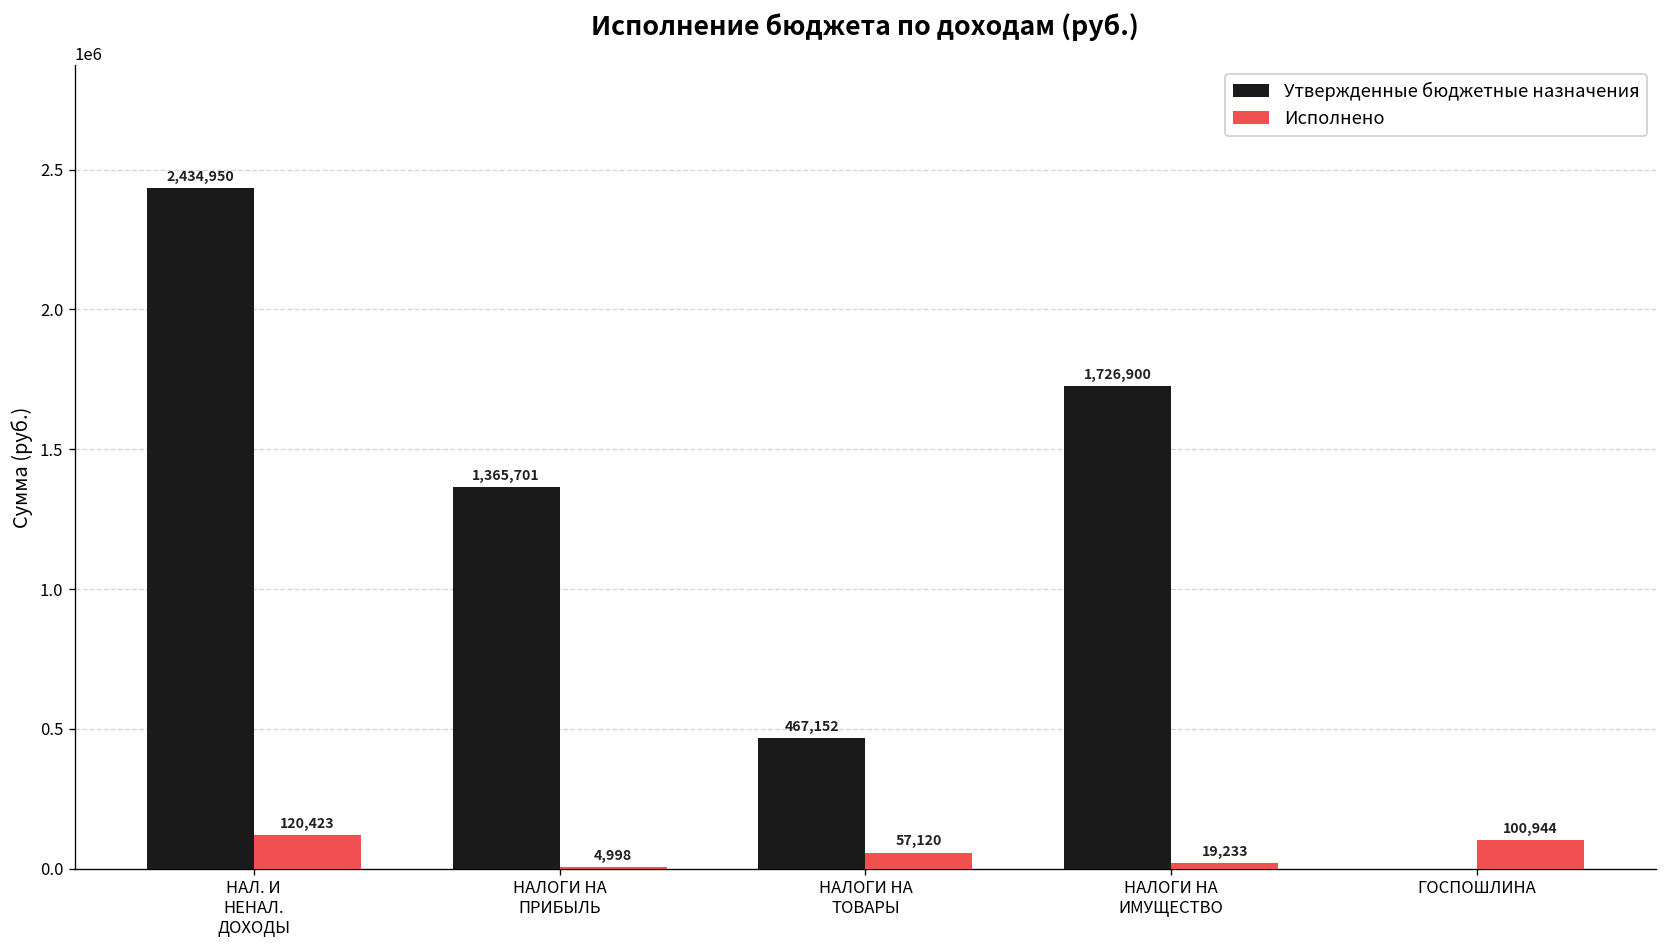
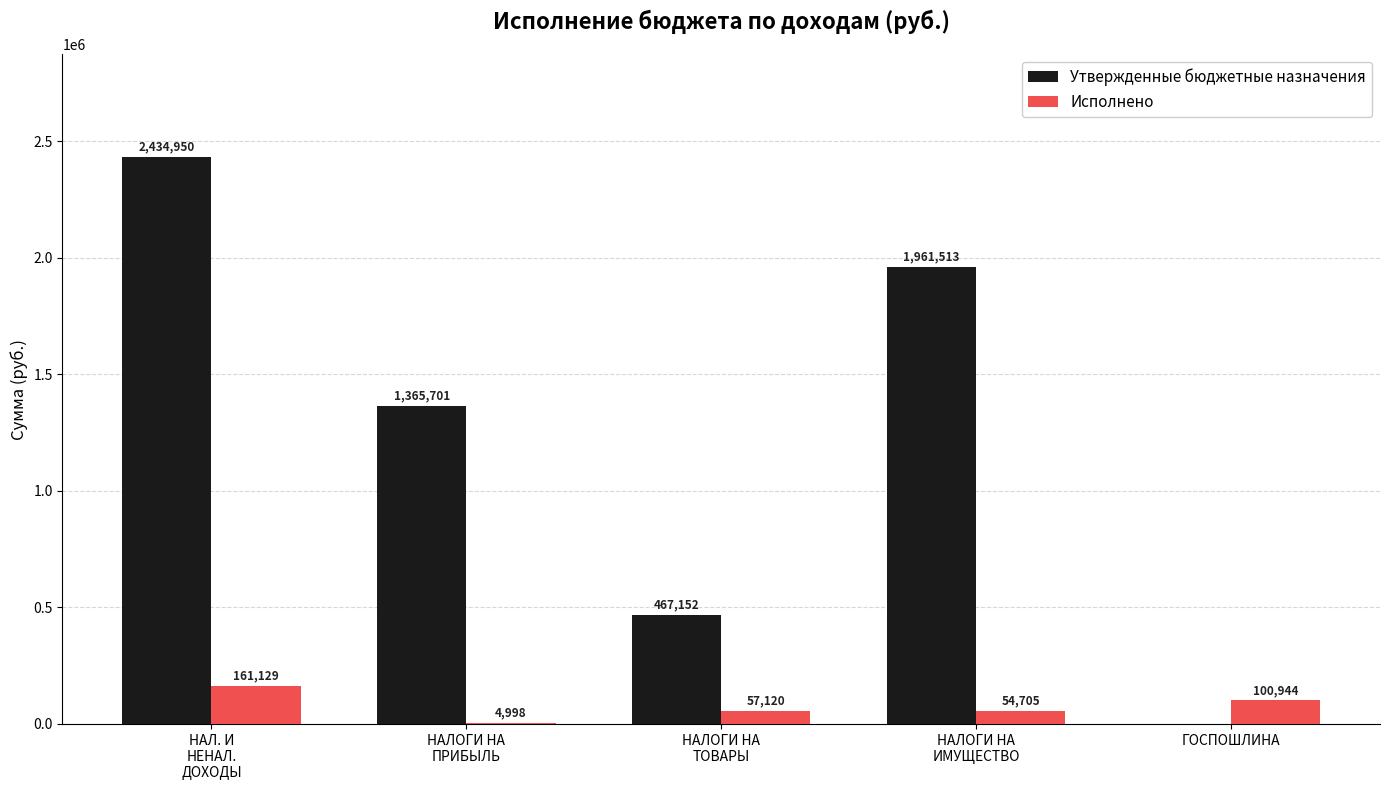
  {
    "Утвержденные бюджетные назначения": {
      "НАЛ. И НЕНАЛ. ДОХОДЫ": "2,434,950",
      "НАЛОГИ НА ПРИБЫЛЬ": "1,365,701",
      "НАЛОГИ НА ТОВАРЫ": "467,152",
-     "НАЛОГИ НА ИМУЩЕСТВО": "1,726,900"
+     "НАЛОГИ НА ИМУЩЕСТВО": "1,961,513"
    },
    "Исполнено": {
-     "НАЛ. И НЕНАЛ. ДОХОДЫ": "120,423",
+     "НАЛ. И НЕНАЛ. ДОХОДЫ": "161,129",
      "НАЛОГИ НА ПРИБЫЛЬ": "4,998",
      "НАЛОГИ НА ТОВАРЫ": "57,120",
-     "НАЛОГИ НА ИМУЩЕСТВО": "19,233",
+     "НАЛОГИ НА ИМУЩЕСТВО": "54,705",
      "ГОСПОШЛИНА": "100,944"
    }
  }
